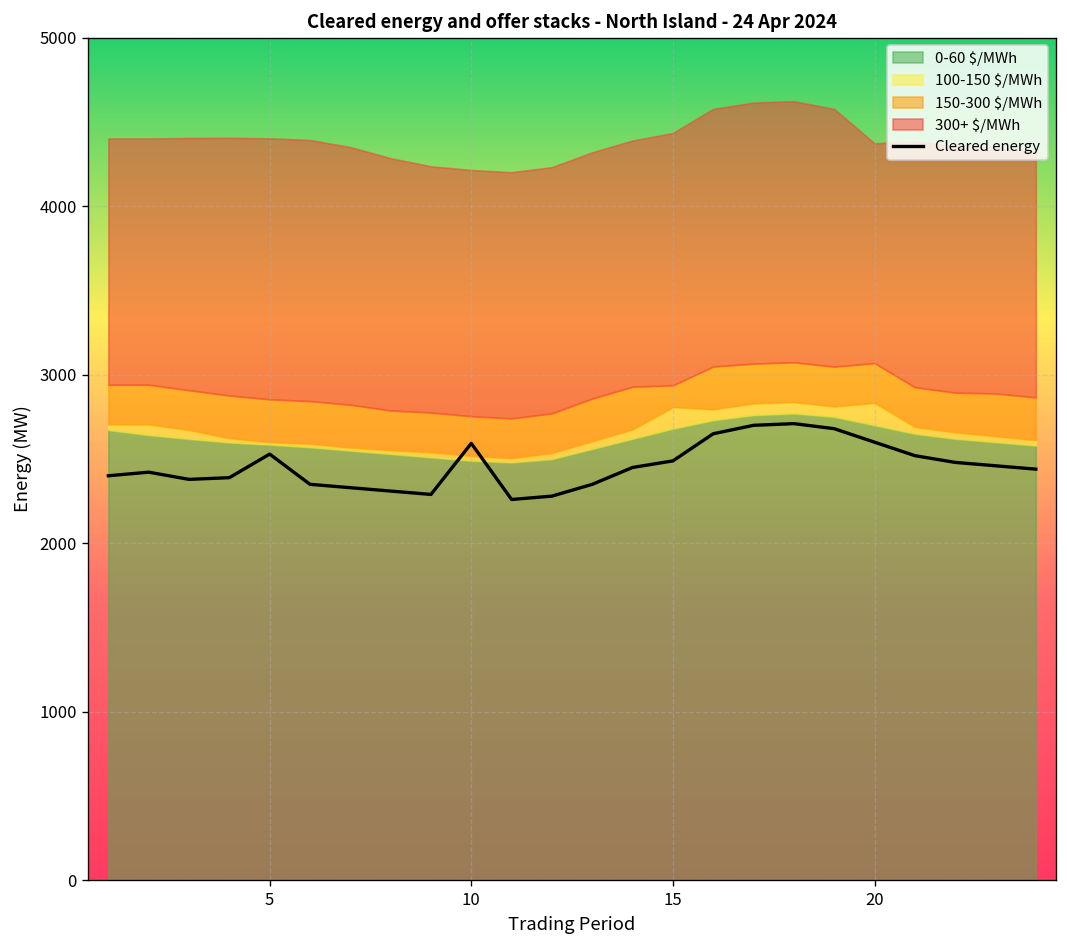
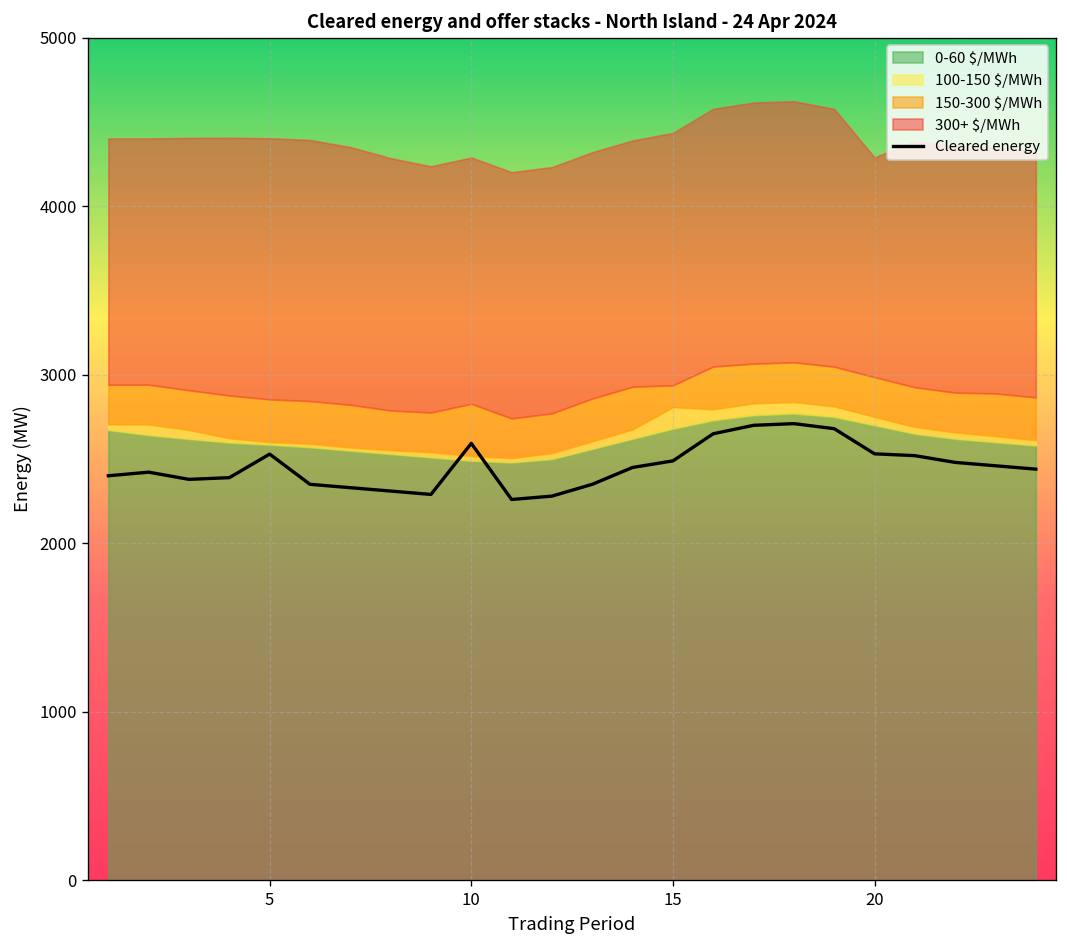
  {
    "Cleared energy": {
      "5": 2530,
      "10": 2590,
      "15": 2490,
-     "20": 2600
+     "20": 2530
    },
    "0-60 $/MWh": {
      "10": 2490,
      "15": 2680,
      "20": 2700
    },
    "100-150 $/MWh": {
      "10": 30,
      "15": 130,
-     "20": 130
+     "20": 50
    },
    "150-300 $/MWh": {
      "5": 250,
-     "10": 240,
+     "10": 310,
      "15": 130,
      "20": 240
    },
    "300+ $/MWh": {
      "5": 1550,
      "10": 1460,
      "15": 1500,
      "20": 1300
    }
  }
